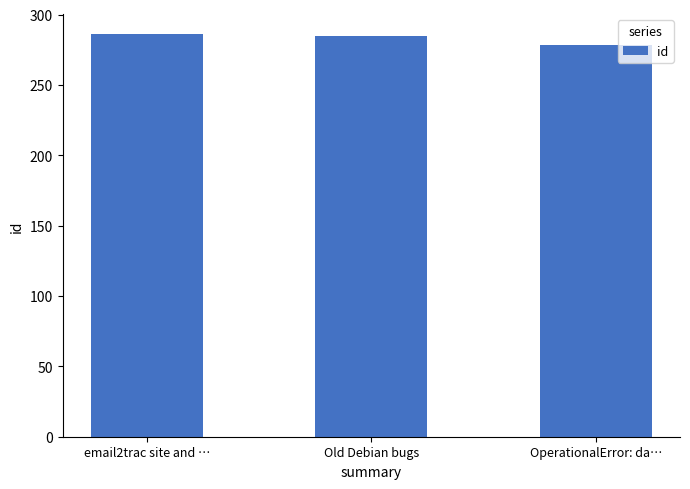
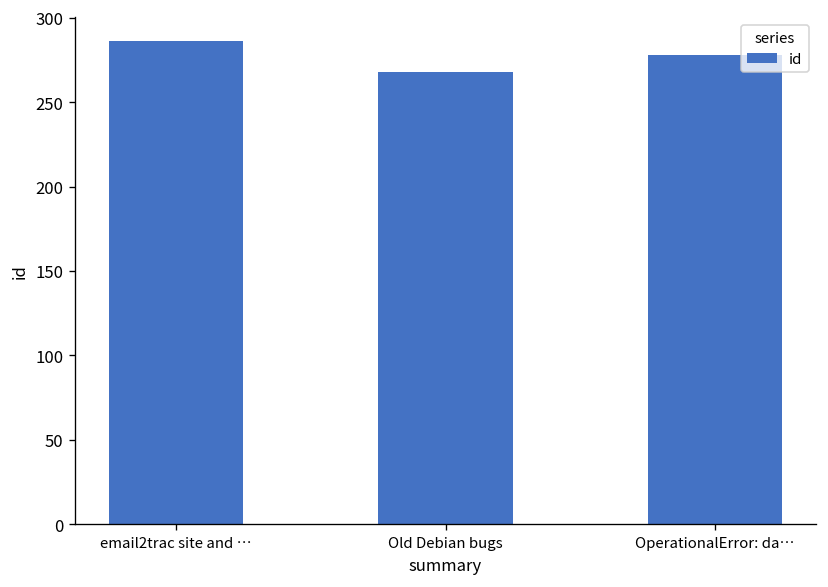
  {
    "email2trac site and …": 286,
-   "Old Debian bugs": 285,
+   "Old Debian bugs": 268,
    "OperationalError: da…": 278
  }
